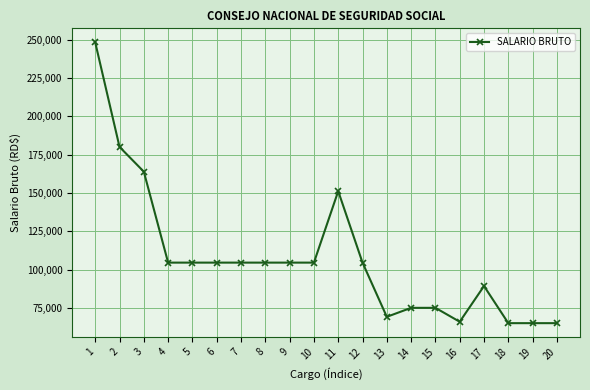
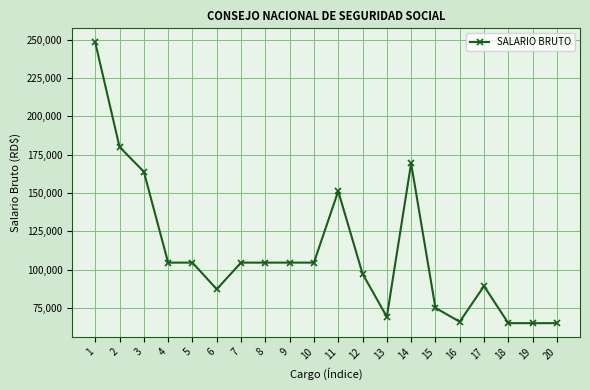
  {
    "1": "248,000",
    "2": "180,000",
    "3": "164,000",
    "4": "105,000",
    "5": "105,000",
-   "6": "105,000",
+   "6": "87,000",
    "7": "105,000",
    "8": "105,000",
    "9": "105,000",
    "10": "105,000",
    "11": "151,000",
-   "12": "105,000",
+   "12": "97,000",
    "13": "69,000",
-   "14": "75,000",
+   "14": "169,000",
    "15": "75,000",
    "16": "66,000",
    "17": "89,000",
    "18": "65,000",
    "19": "65,000",
    "20": "65,000"
  }
